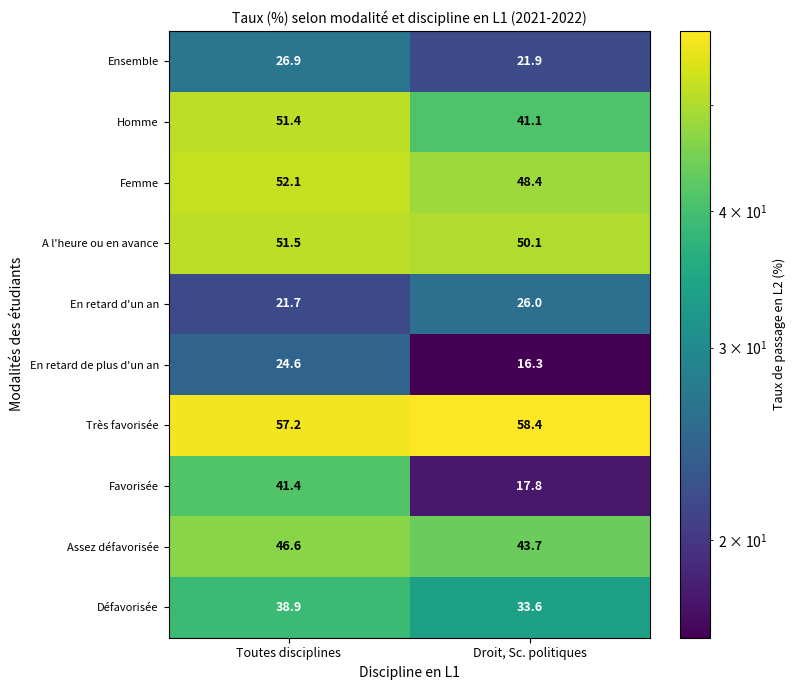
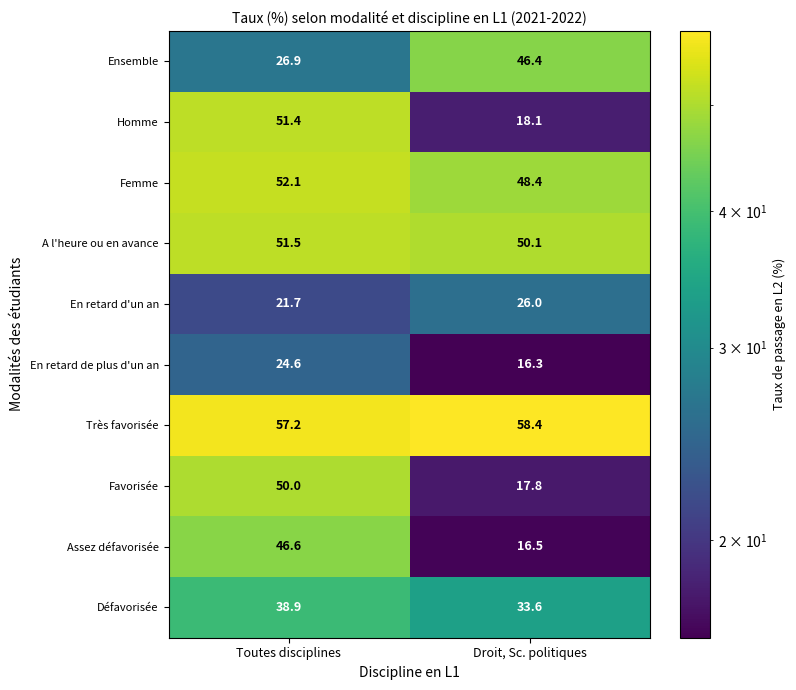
  {
    "Ensemble": {
      "Toutes disciplines": 26.9,
-     "Droit, Sc. politiques": 21.9
+     "Droit, Sc. politiques": 46.4
    },
    "Homme": {
      "Toutes disciplines": 51.4,
-     "Droit, Sc. politiques": 41.1
+     "Droit, Sc. politiques": 18.1
    },
    "Femme": {
      "Toutes disciplines": 52.1,
      "Droit, Sc. politiques": 48.4
    },
    "A l'heure ou en avance": {
      "Toutes disciplines": 51.5,
      "Droit, Sc. politiques": 50.1
    },
    "En retard d'un an": {
      "Toutes disciplines": 21.7,
      "Droit, Sc. politiques": 26.0
    },
    "En retard de plus d'un an": {
      "Toutes disciplines": 24.6,
      "Droit, Sc. politiques": 16.3
    },
    "Très favorisée": {
      "Toutes disciplines": 57.2,
      "Droit, Sc. politiques": 58.4
    },
    "Favorisée": {
-     "Toutes disciplines": 41.4,
+     "Toutes disciplines": 50.0,
      "Droit, Sc. politiques": 17.8
    },
    "Assez défavorisée": {
      "Toutes disciplines": 46.6,
-     "Droit, Sc. politiques": 43.7
+     "Droit, Sc. politiques": 16.5
    },
    "Défavorisée": {
      "Toutes disciplines": 38.9,
      "Droit, Sc. politiques": 33.6
    }
  }
